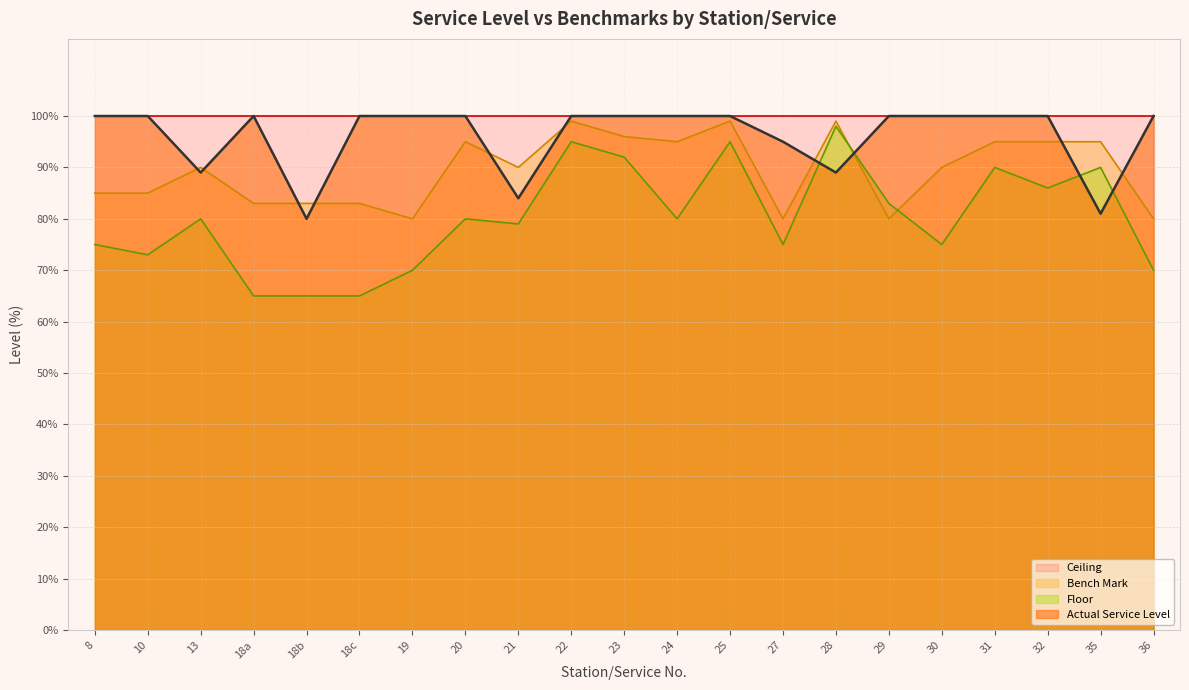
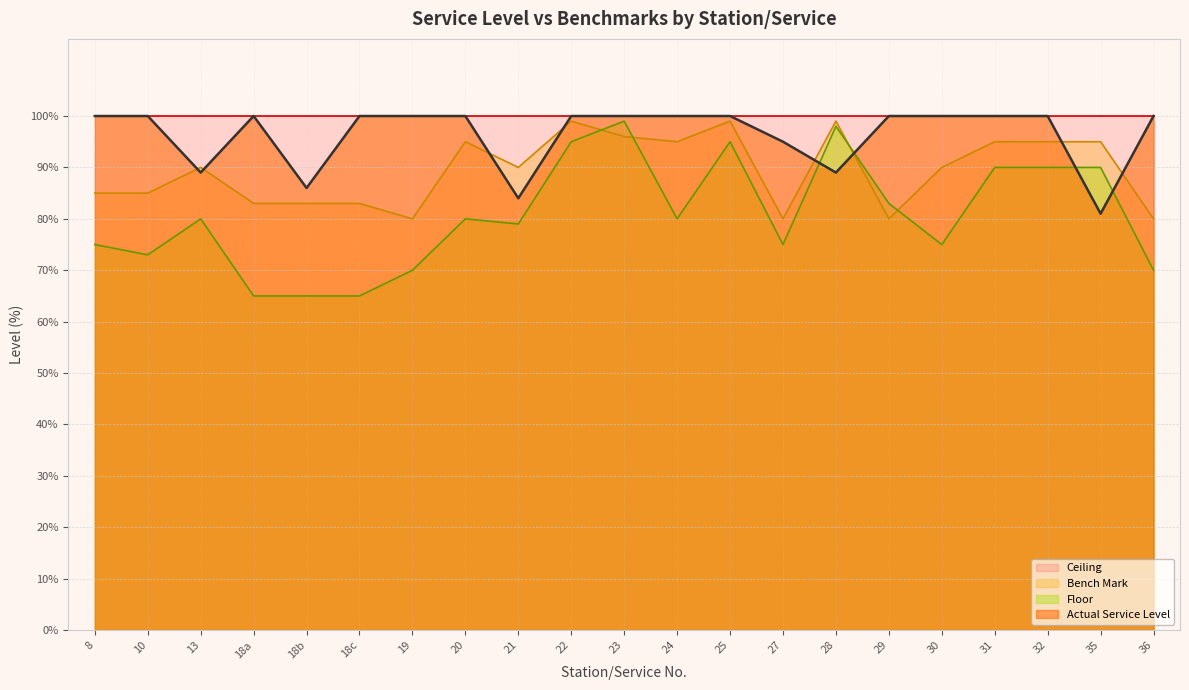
  {
    "Floor": {
      "8": "75%",
      "10": "73%",
      "13": "80%",
      "18a": "65%",
      "18b": "65%",
      "18c": "65%",
      "19": "70%",
      "20": "80%",
      "21": "79%",
      "22": "95%",
-     "23": "92%",
+     "23": "99%",
      "24": "80%",
      "25": "95%",
      "27": "75%",
      "28": "98%",
      "29": "83%",
      "30": "75%",
      "31": "90%",
-     "32": "86%",
+     "32": "90%",
      "35": "90%",
      "36": "70%"
    },
    "Actual Service Level": {
      "13": "89%",
-     "18b": "80%",
+     "18b": "86%",
      "21": "84%",
      "27": "95%",
      "28": "89%",
      "35": "81%"
    }
  }
